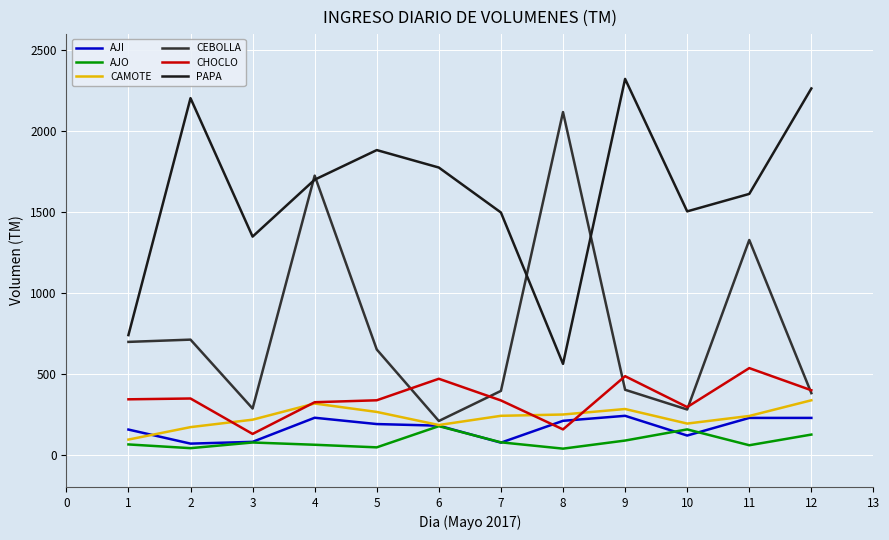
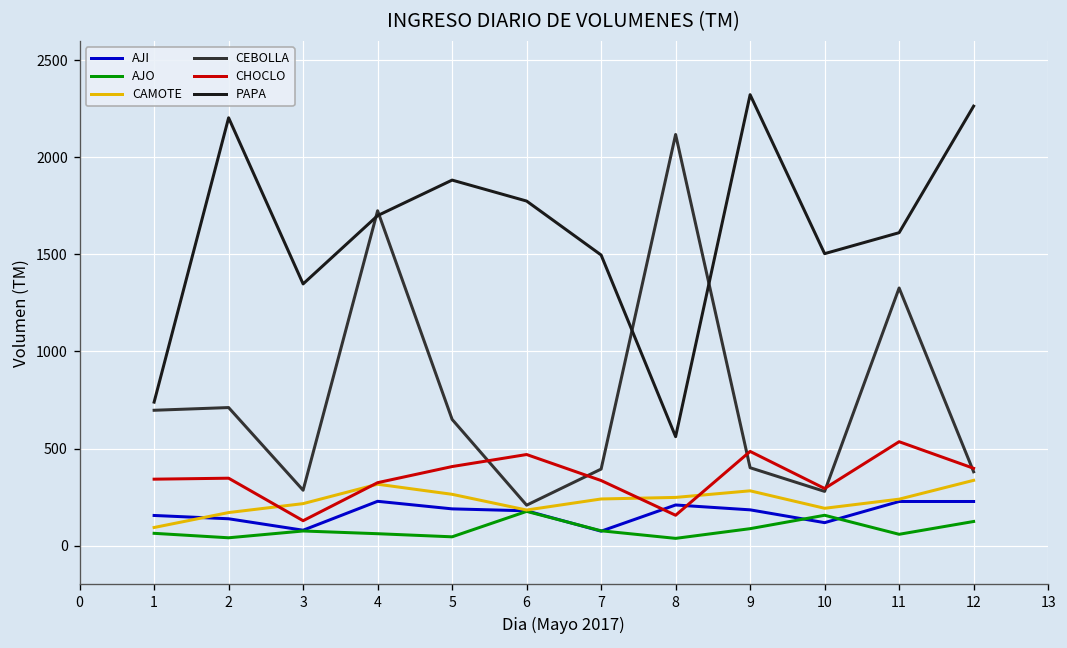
  {
    "AJI": {
      "1": 160,
-     "2": 70,
+     "2": 140,
      "4": 230,
      "5": 190,
      "8": 210,
-     "9": 240,
+     "9": 180,
      "10": 120,
      "12": 230
    },
    "AJO": {
      "1": 60,
      "2": 40,
      "4": 60,
      "5": 50,
      "8": 40,
      "9": 90,
      "10": 160,
      "11": 60,
      "12": 120
    },
    "CAMOTE": {
      "1": 90,
      "2": 170,
      "3": 220,
      "5": 260,
      "7": 240,
      "8": 250,
      "9": 280,
      "10": 190,
      "12": 340
    },
    "CHOCLO": {
      "1": 340,
      "2": 350,
      "3": 130,
-     "5": 340,
+     "5": 410,
      "6": 470,
      "7": 340,
      "8": 160,
      "9": 490,
      "11": 540,
      "12": 400
    }
  }
